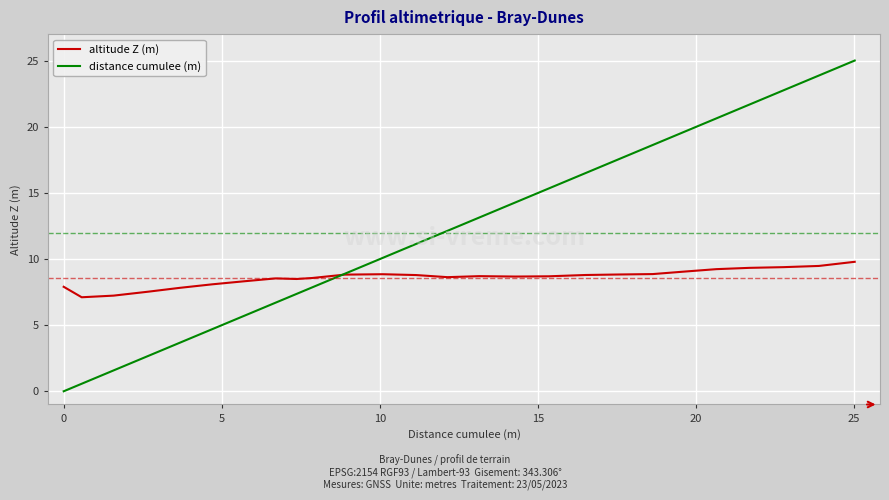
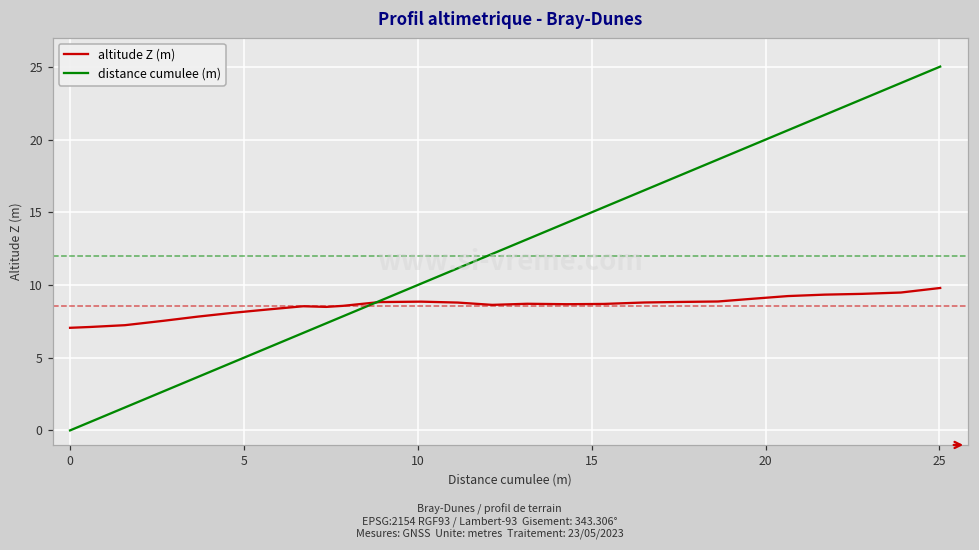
  {
    "altitude Z (m)": {
-     "0": 7.9
+     "0": 7.1
    },
    "distance cumulee (m)": {
      "0": 0.0
    }
  }
